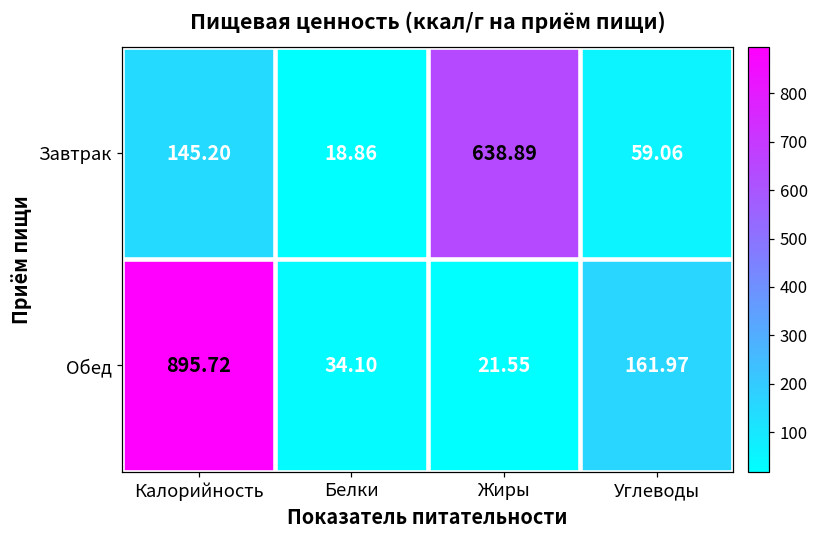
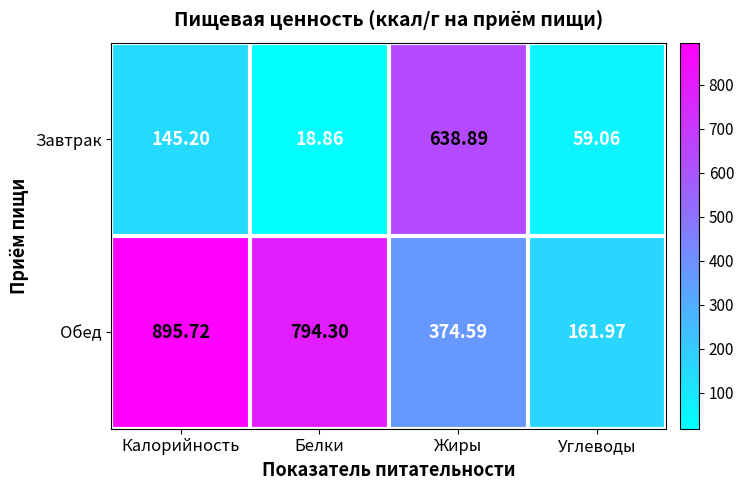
  {
    "Завтрак": {
      "Калорийность": 145.20,
      "Белки": 18.86,
      "Жиры": 638.89,
      "Углеводы": 59.06
    },
    "Обед": {
      "Калорийность": 895.72,
-     "Белки": 34.10,
-     "Жиры": 21.55,
+     "Белки": 794.30,
+     "Жиры": 374.59,
      "Углеводы": 161.97
    }
  }
